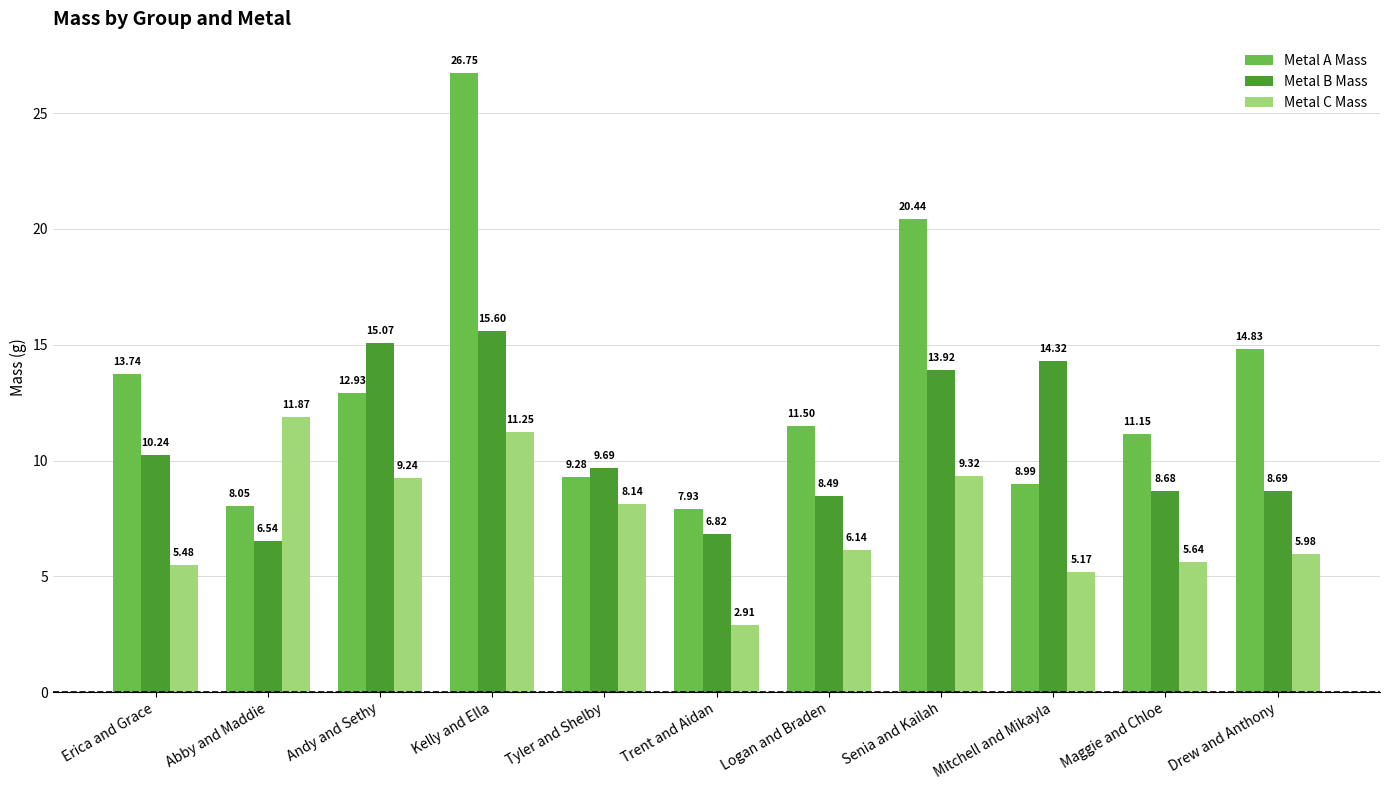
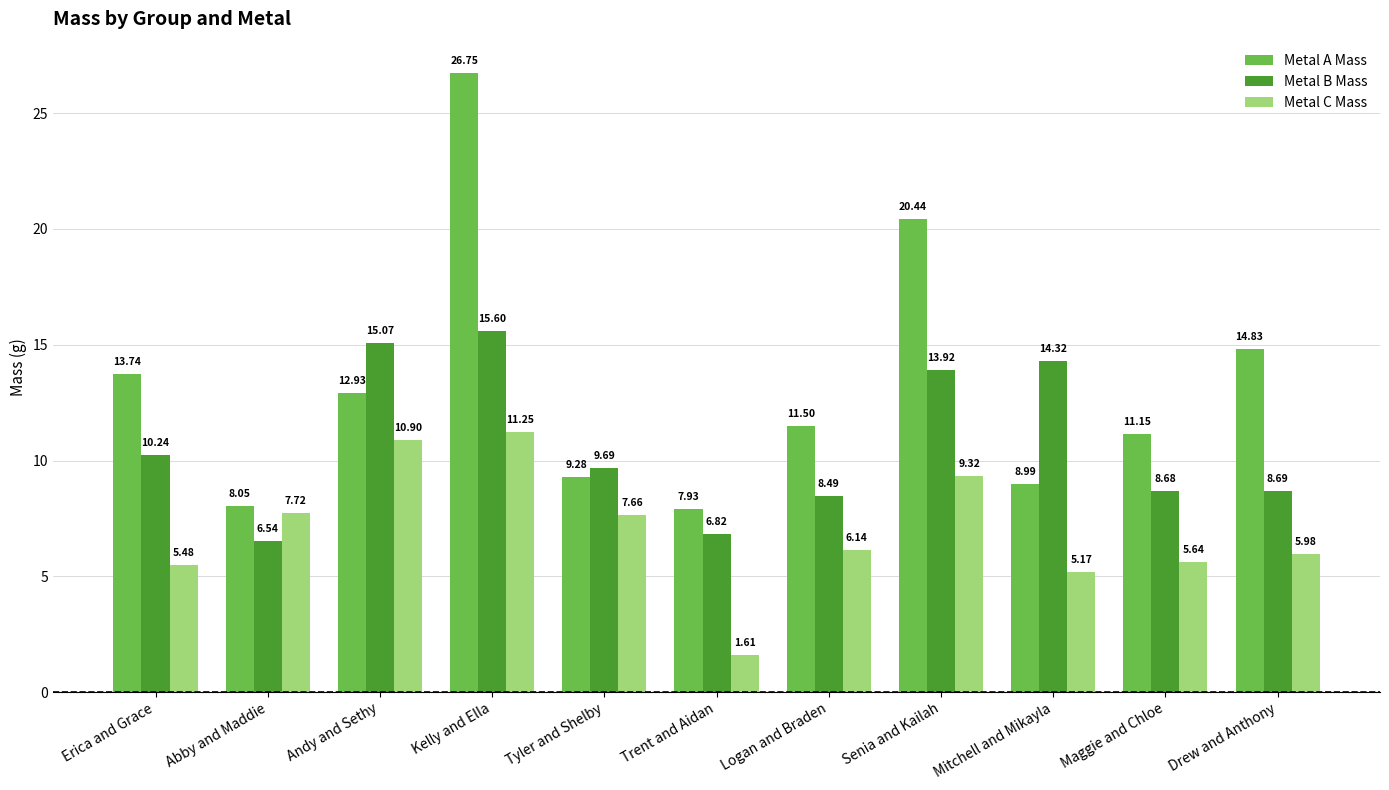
  {
    "Metal C Mass": {
      "Erica and Grace": 5.48,
-     "Abby and Maddie": 11.87,
-     "Andy and Sethy": 9.24,
+     "Abby and Maddie": 7.72,
+     "Andy and Sethy": 10.90,
      "Kelly and Ella": 11.25,
-     "Tyler and Shelby": 8.14,
-     "Trent and Aidan": 2.91,
+     "Tyler and Shelby": 7.66,
+     "Trent and Aidan": 1.61,
      "Logan and Braden": 6.14,
      "Senia and Kailah": 9.32,
      "Mitchell and Mikayla": 5.17,
      "Maggie and Chloe": 5.64,
      "Drew and Anthony": 5.98
    }
  }
